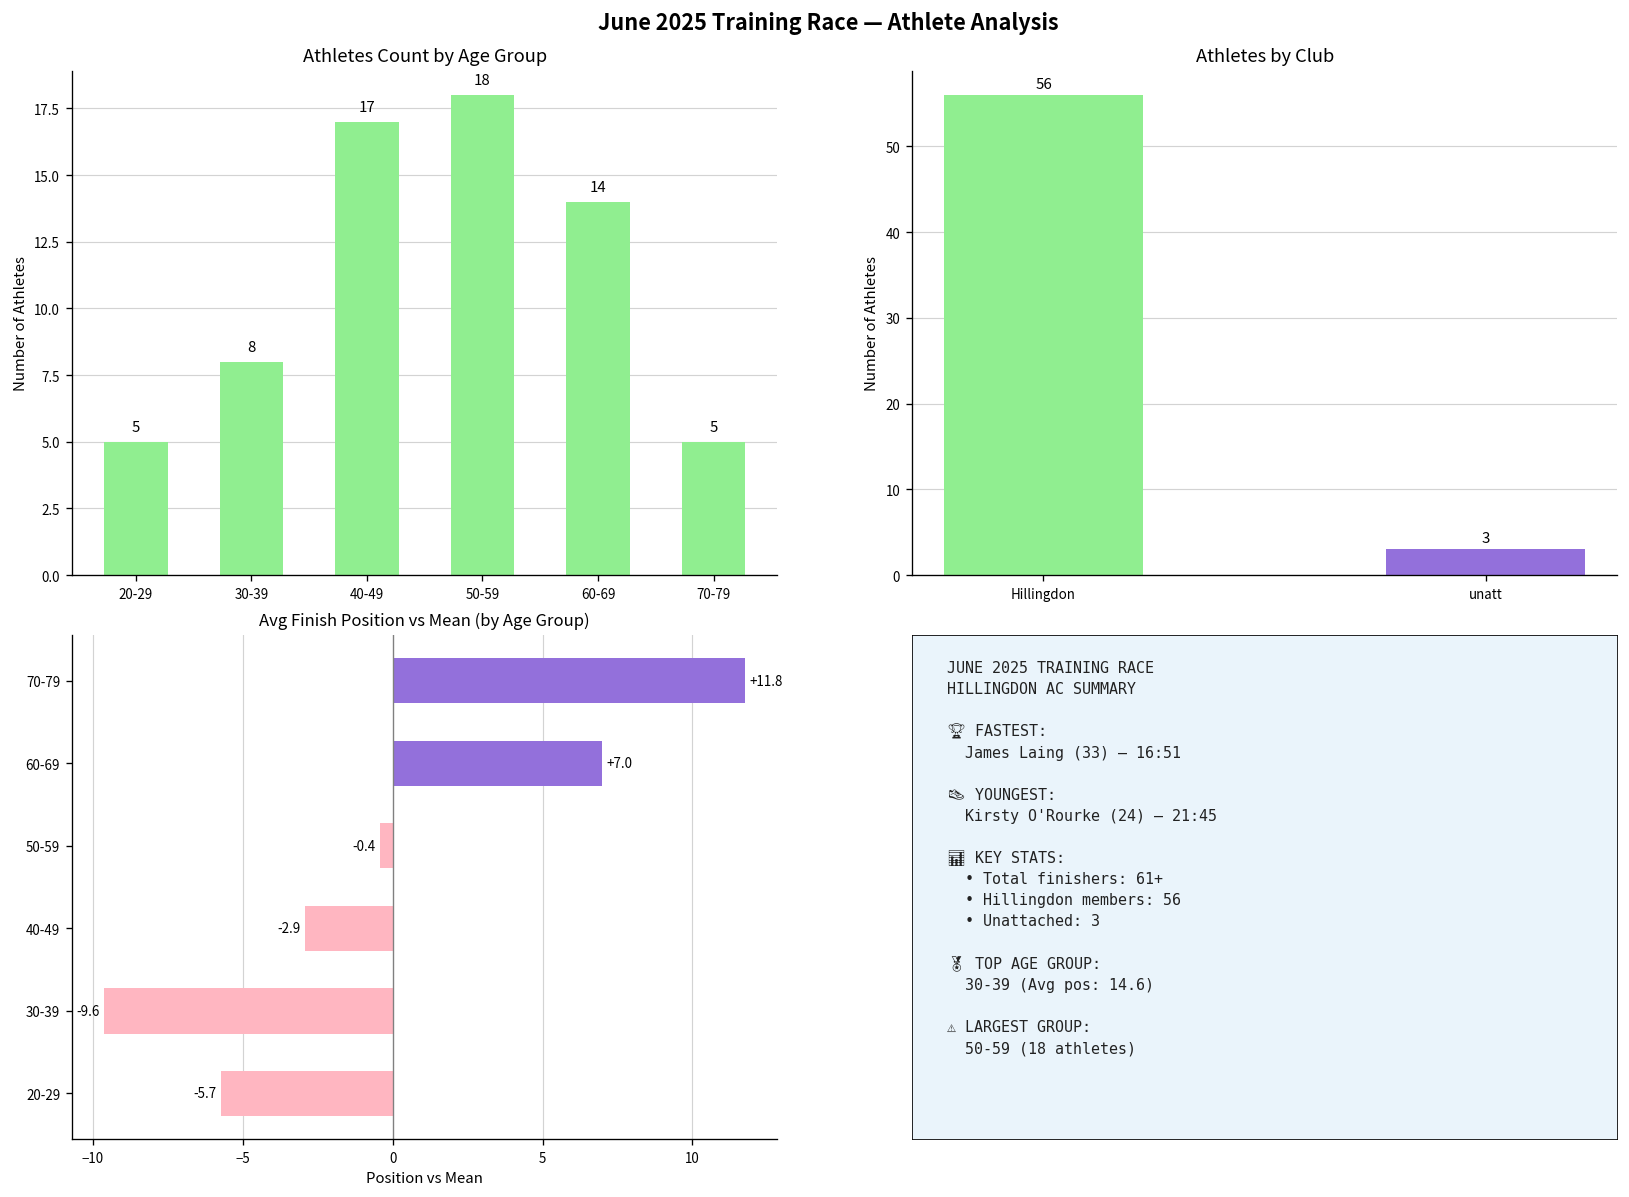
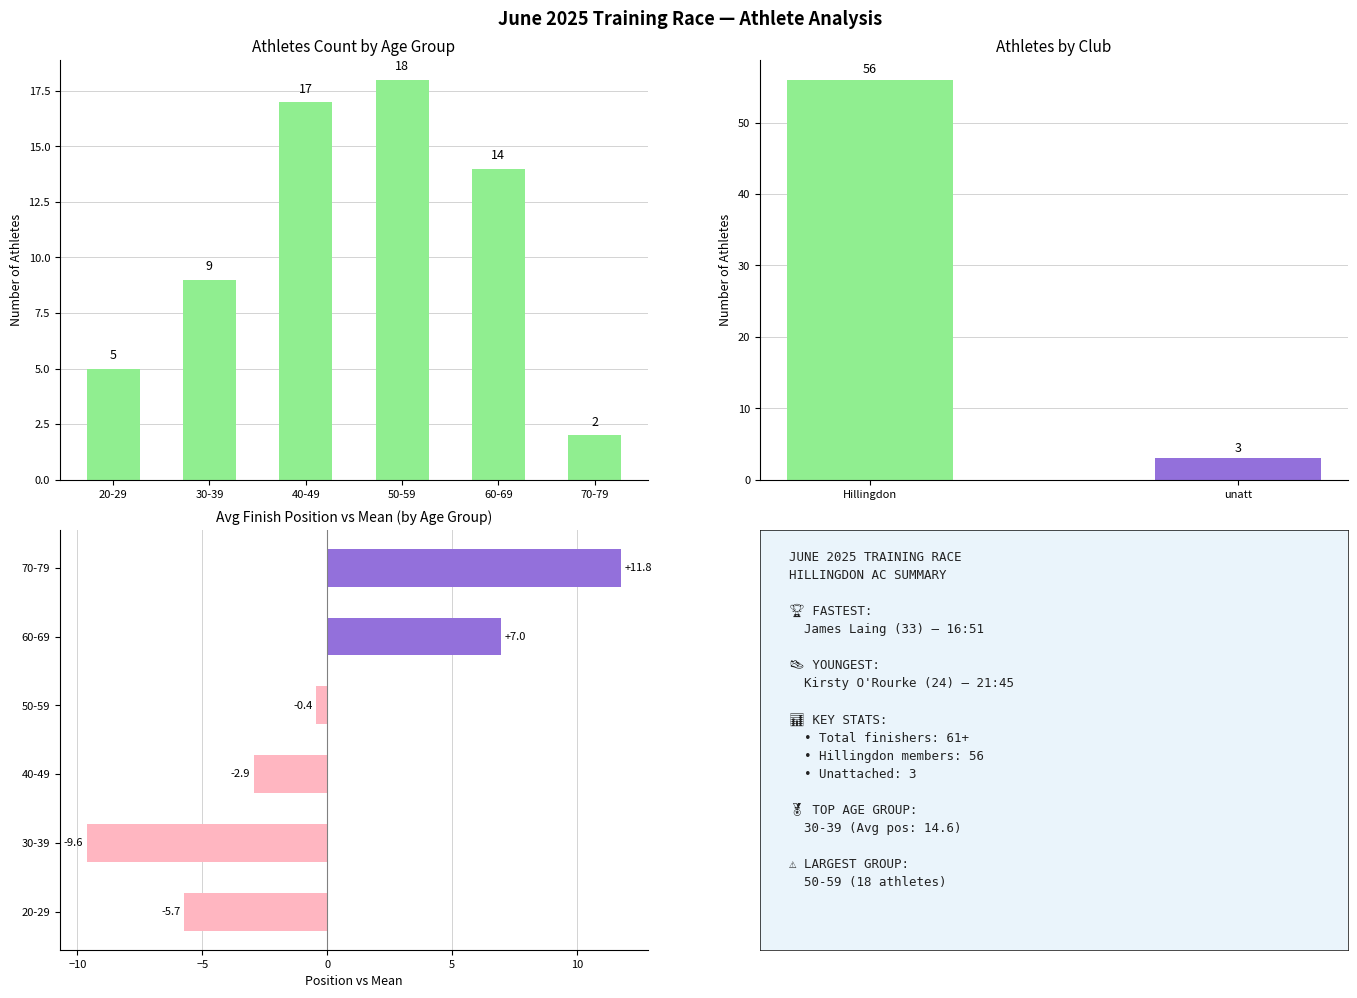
  {
    "Athletes Count by Age Group": {
      "20-29": "5",
-     "30-39": "8",
+     "30-39": "9",
      "40-49": "17",
      "50-59": "18",
      "60-69": "14",
-     "70-79": "5"
+     "70-79": "2"
    },
    "Athletes by Club": {
      "Hillingdon": "56",
      "unatt": "3"
    },
    "Avg Finish Position vs Mean (by Age Group)": {
      "70-79": "+11.8",
      "60-69": "+7.0",
      "50-59": "-0.4",
      "40-49": "-2.9",
      "30-39": "-9.6",
      "20-29": "-5.7"
    }
  }
